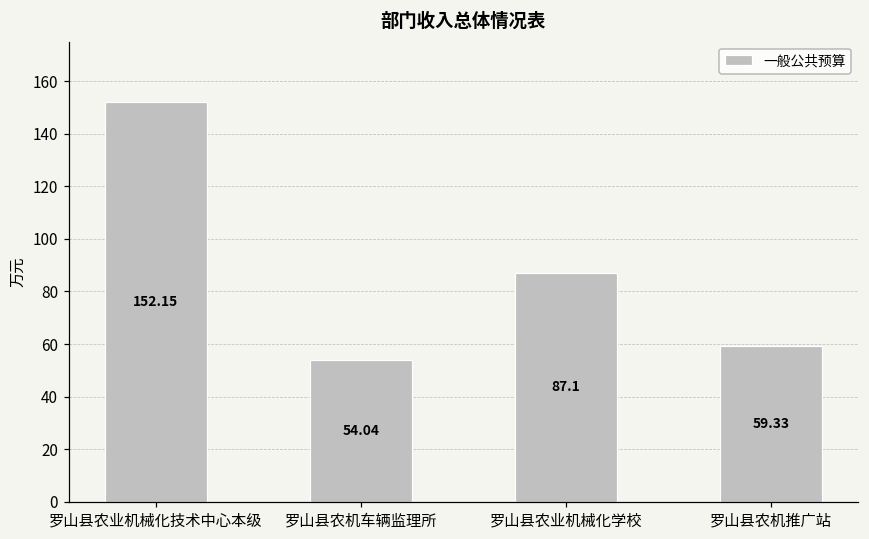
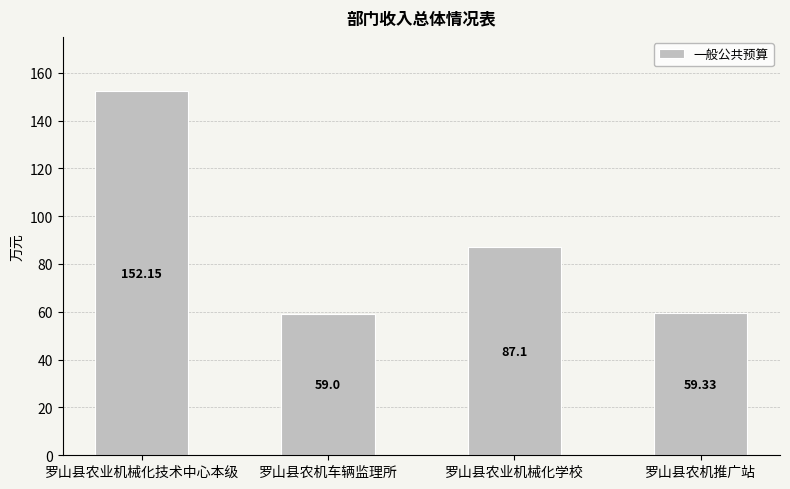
  {
    "罗山县农业机械化技术中心本级": 152.15,
-   "罗山县农机车辆监理所": 54.04,
+   "罗山县农机车辆监理所": 59.0,
    "罗山县农业机械化学校": 87.1,
    "罗山县农机推广站": 59.33
  }
